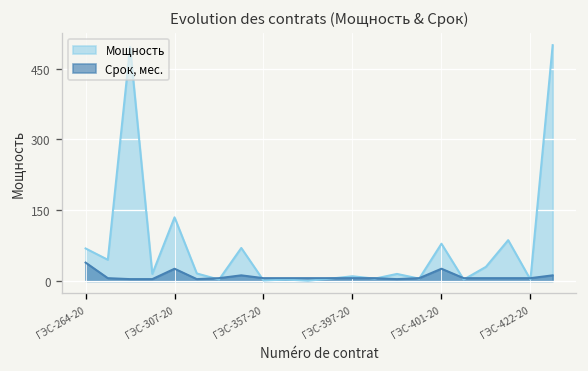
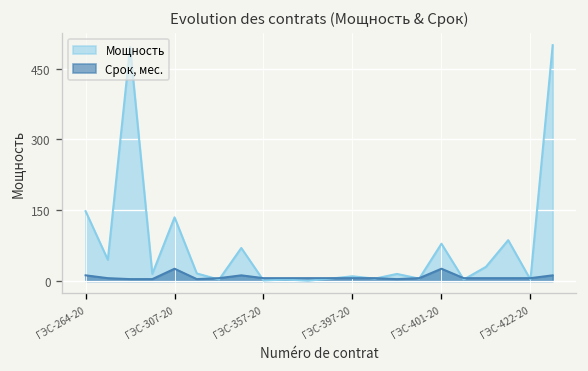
  {
    "Мощность": {
-     "ГЭС-264-20": 70,
+     "ГЭС-264-20": 150,
      "ГЭС-307-20": 140,
      "ГЭС-401-20": 80
    },
    "Срок, мес.": {
-     "ГЭС-264-20": 40,
+     "ГЭС-264-20": 10,
      "ГЭС-307-20": 30,
      "ГЭС-401-20": 30
    }
  }
